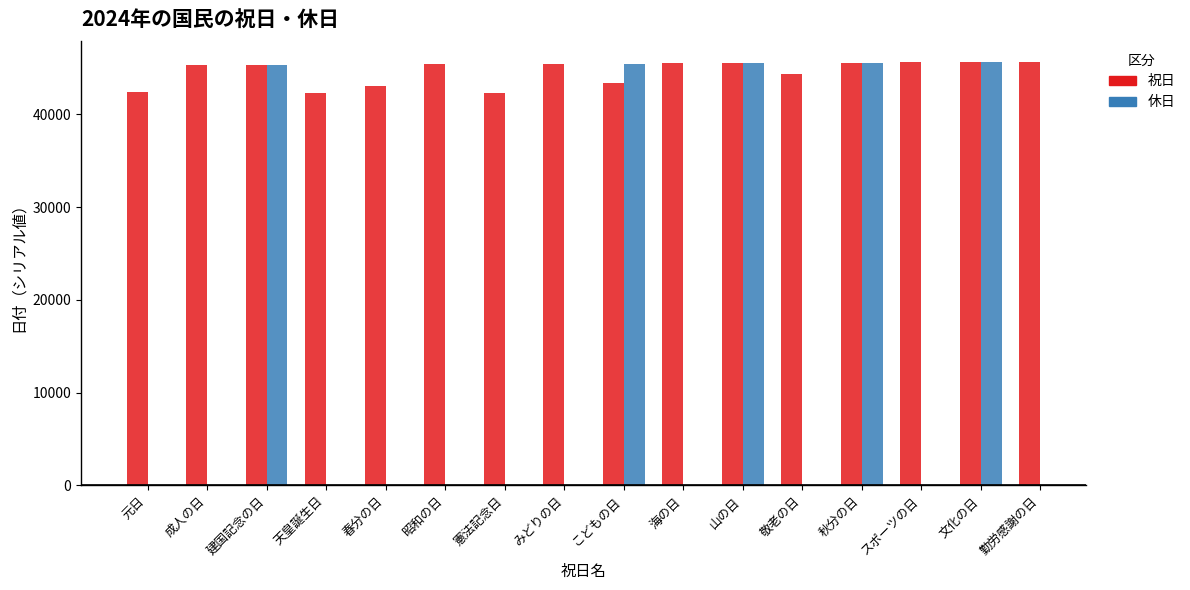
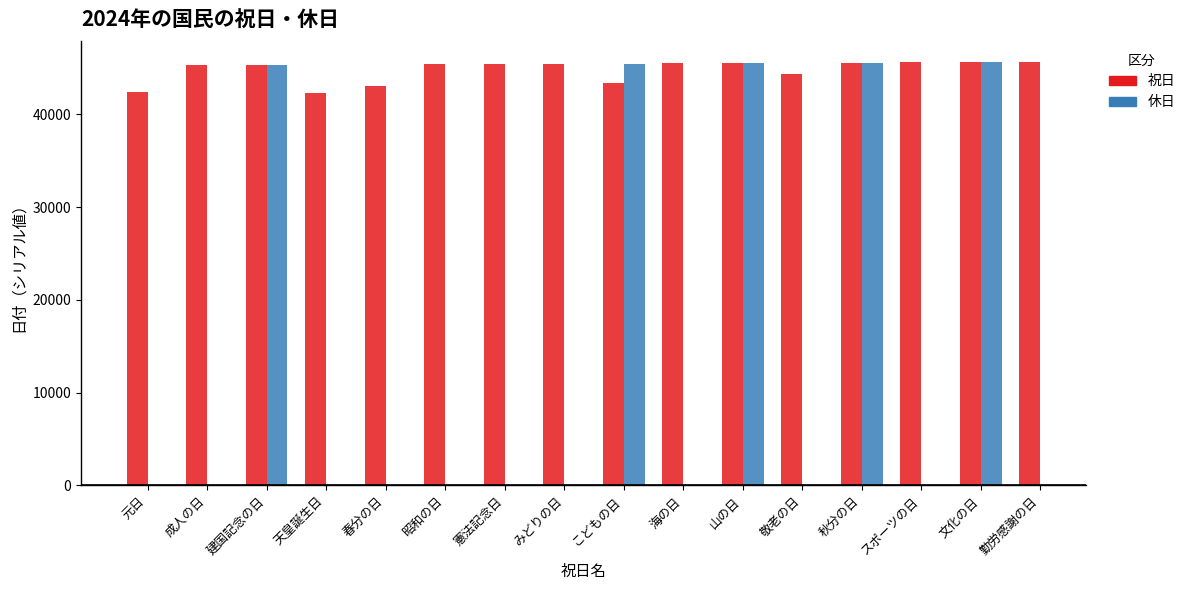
  {
    "祝日": {
      "元日": 42000,
      "成人の日": 45000,
      "建国記念の日": 45000,
      "天皇誕生日": 42000,
      "春分の日": 43000,
      "昭和の日": 45000,
-     "憲法記念日": 42000,
+     "憲法記念日": 45000,
      "みどりの日": 45000,
      "こどもの日": 43000,
      "海の日": 45000,
      "山の日": 46000,
      "敬老の日": 44000,
      "秋分の日": 46000,
      "スポーツの日": 46000,
      "文化の日": 46000,
      "勤労感謝の日": 46000
    }
  }
